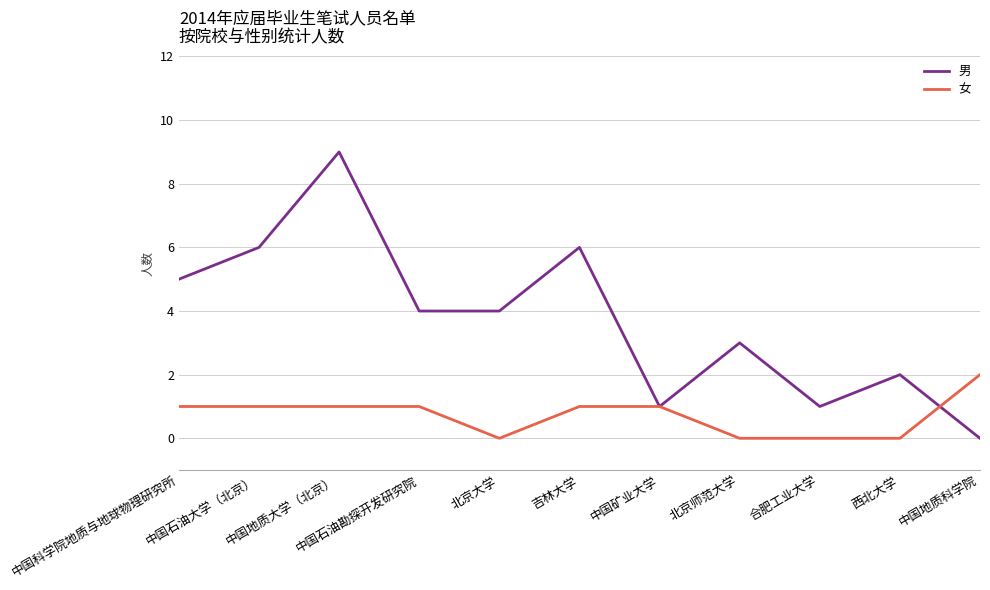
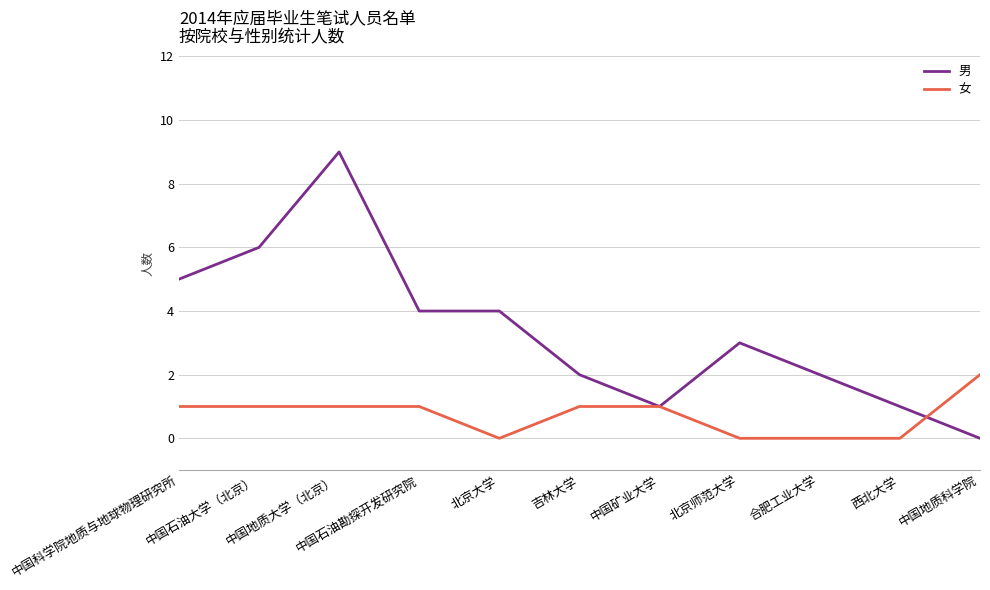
  {
    "男": {
      "中国科学院地质与地球物理研究所": 5,
      "中国石油大学（北京）": 6,
      "中国地质大学（北京）": 9,
      "中国石油勘探开发研究院": 4,
      "北京大学": 4,
-     "吉林大学": 6,
+     "吉林大学": 2,
      "北京师范大学": 3,
-     "合肥工业大学": 1,
-     "西北大学": 2,
+     "合肥工业大学": 2,
+     "西北大学": 1,
      "中国地质科学院": 0
    },
    "女": {
      "中国科学院地质与地球物理研究所": 1,
      "中国石油大学（北京）": 1,
      "中国地质大学（北京）": 1,
      "中国石油勘探开发研究院": 1,
      "北京大学": 0,
      "吉林大学": 1,
      "北京师范大学": 0,
      "合肥工业大学": 0,
      "西北大学": 0,
      "中国地质科学院": 2
    }
  }
